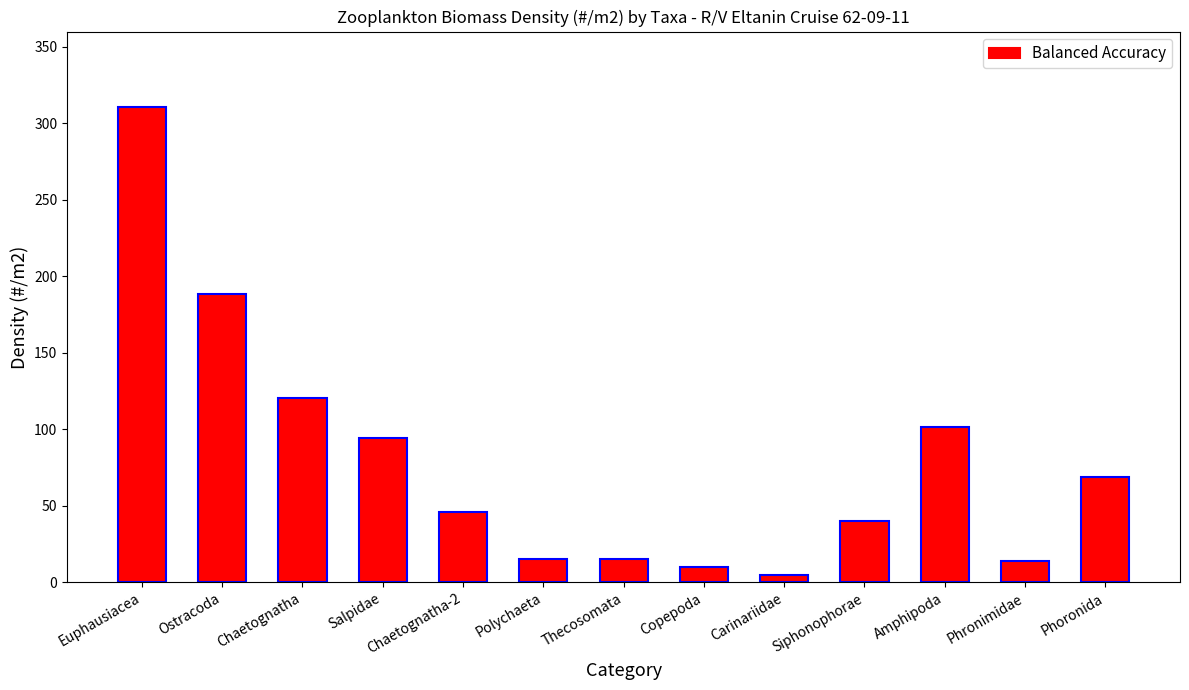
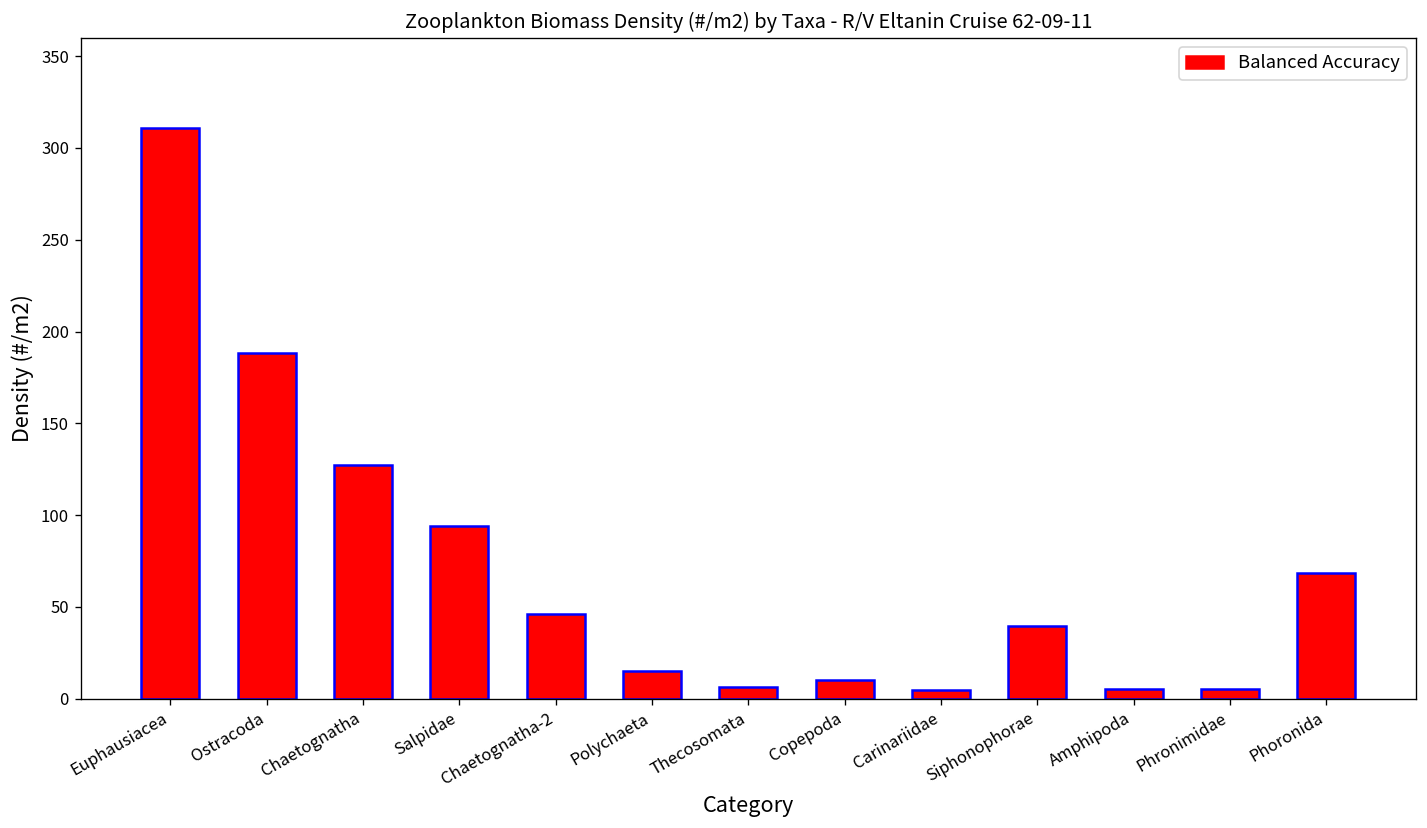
  {
    "Euphausiacea": 311,
    "Ostracoda": 189,
-   "Chaetognatha": 121,
+   "Chaetognatha": 127,
    "Salpidae": 94,
    "Chaetognatha-2": 46,
    "Polychaeta": 15,
-   "Thecosomata": 15,
+   "Thecosomata": 6,
    "Copepoda": 10,
    "Carinariidae": 5,
    "Siphonophorae": 40,
-   "Amphipoda": 102,
-   "Phronimidae": 14,
+   "Amphipoda": 5,
+   "Phronimidae": 5,
    "Phoronida": 69
  }
